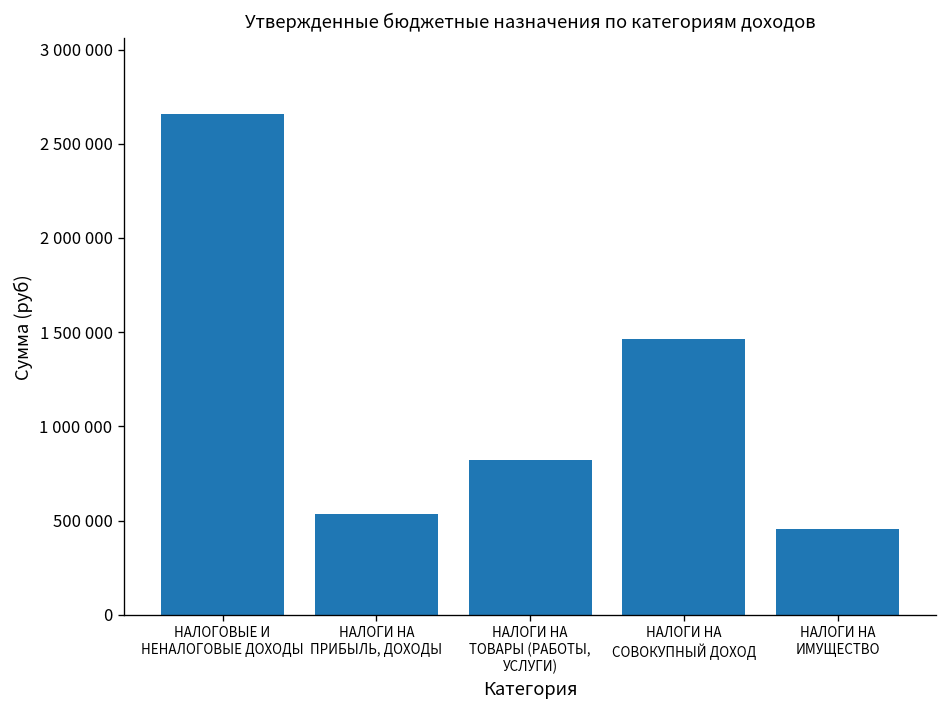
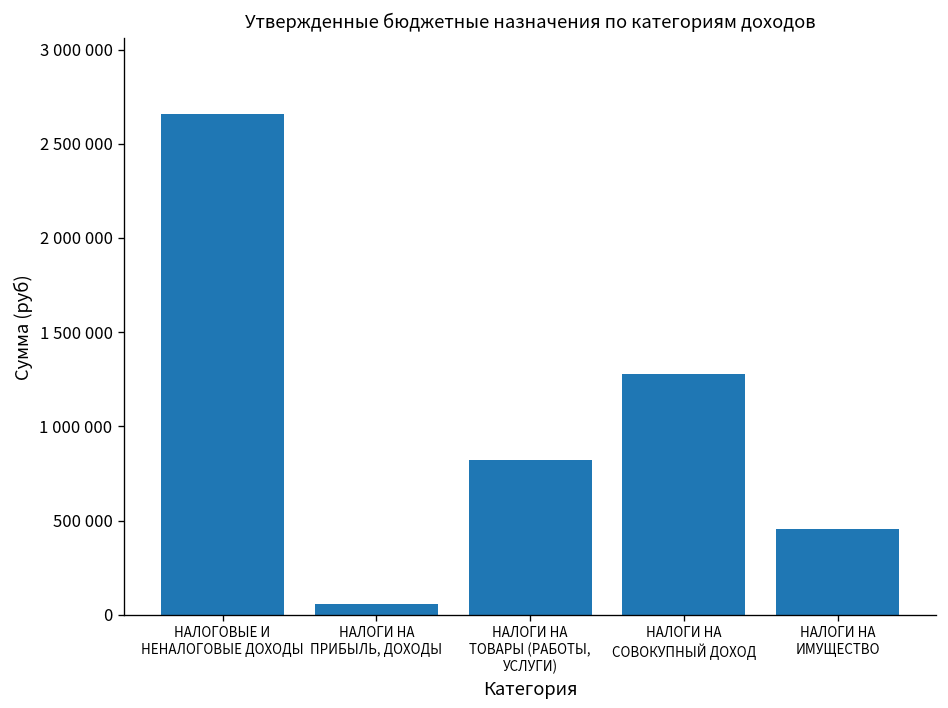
  {
    "НАЛОГОВЫЕ И НЕНАЛОГОВЫЕ ДОХОДЫ": 2660000,
-   "НАЛОГИ НА ПРИБЫЛЬ, ДОХОДЫ": 530000,
+   "НАЛОГИ НА ПРИБЫЛЬ, ДОХОДЫ": 60000,
    "НАЛОГИ НА ТОВАРЫ (РАБОТЫ, УСЛУГИ)": 820000,
-   "НАЛОГИ НА СОВОКУПНЫЙ ДОХОД": 1460000,
+   "НАЛОГИ НА СОВОКУПНЫЙ ДОХОД": 1280000,
    "НАЛОГИ НА ИМУЩЕСТВО": 450000
  }
